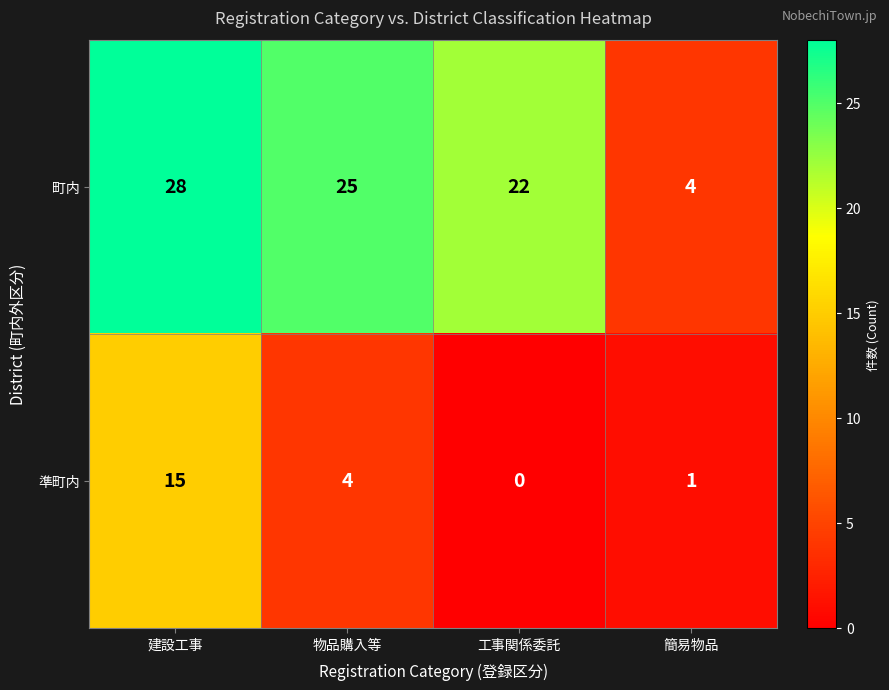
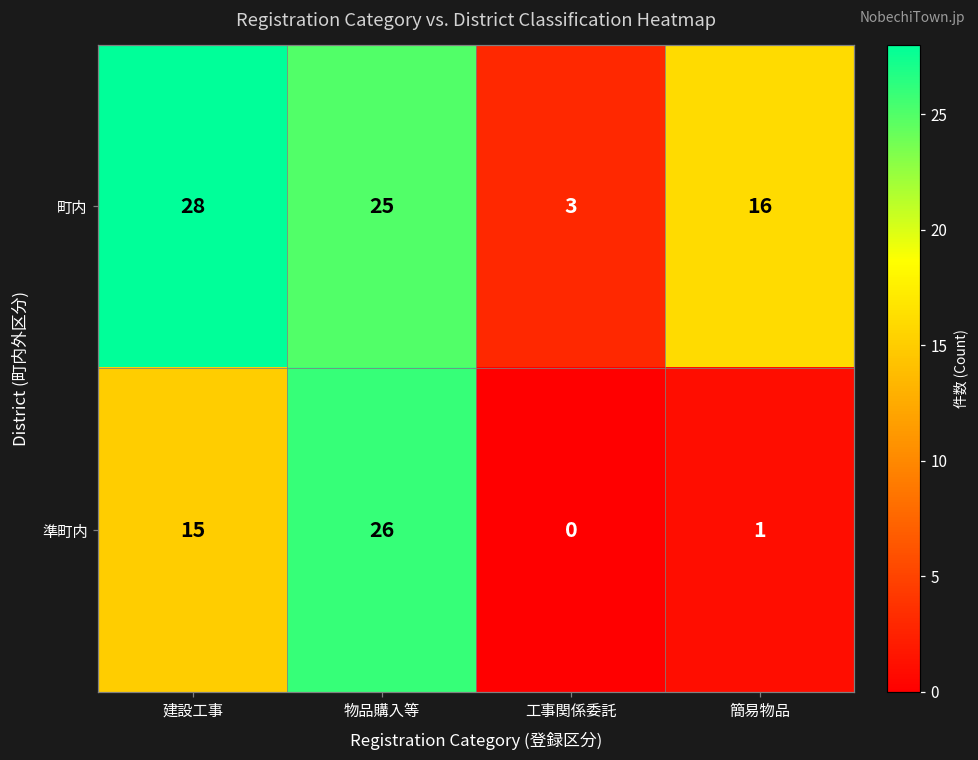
  {
    "町内": {
      "建設工事": 28,
      "物品購入等": 25,
-     "工事関係委託": 22,
-     "簡易物品": 4
+     "工事関係委託": 3,
+     "簡易物品": 16
    },
    "準町内": {
      "建設工事": 15,
-     "物品購入等": 4,
+     "物品購入等": 26,
      "工事関係委託": 0,
      "簡易物品": 1
    }
  }
